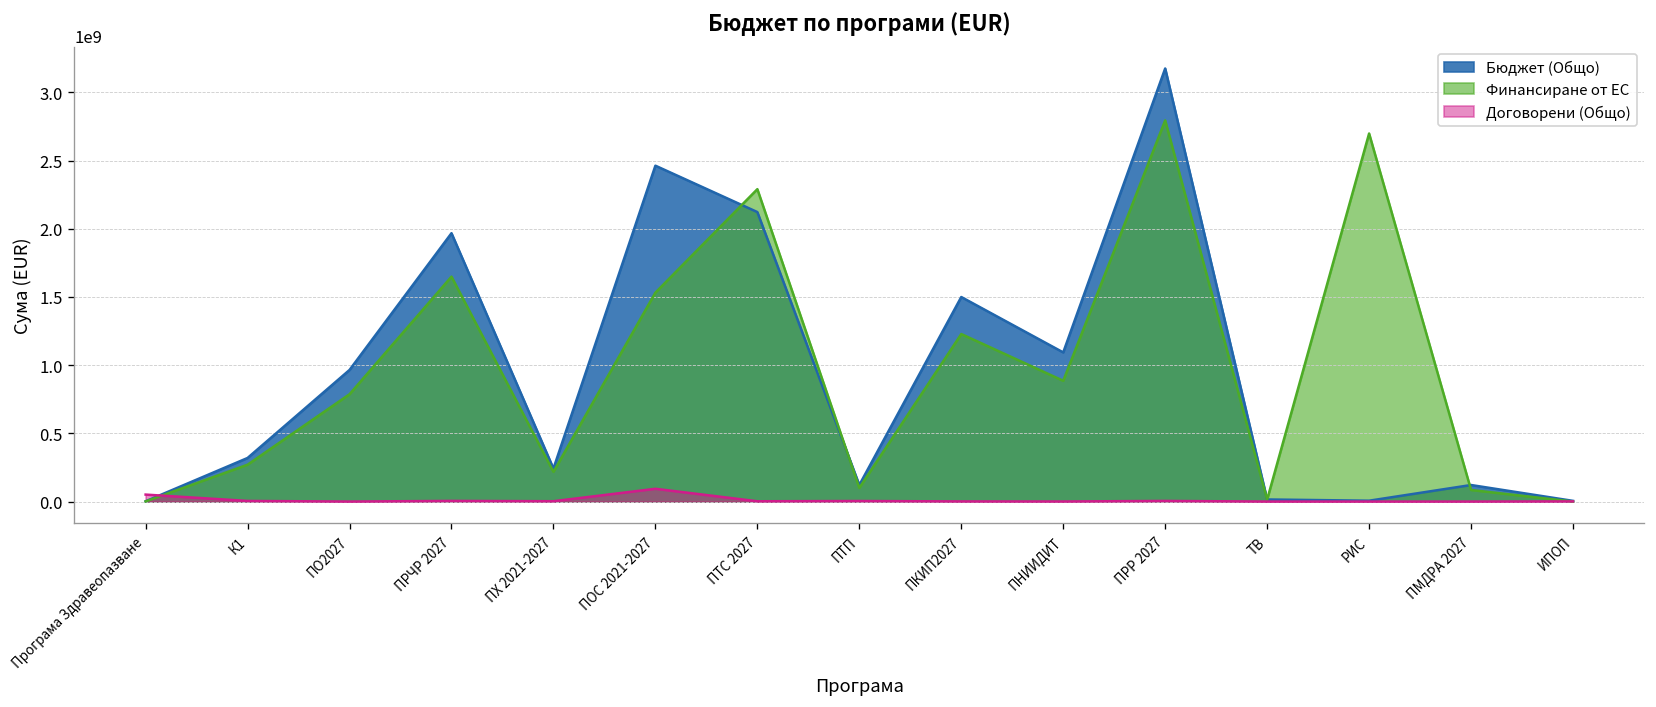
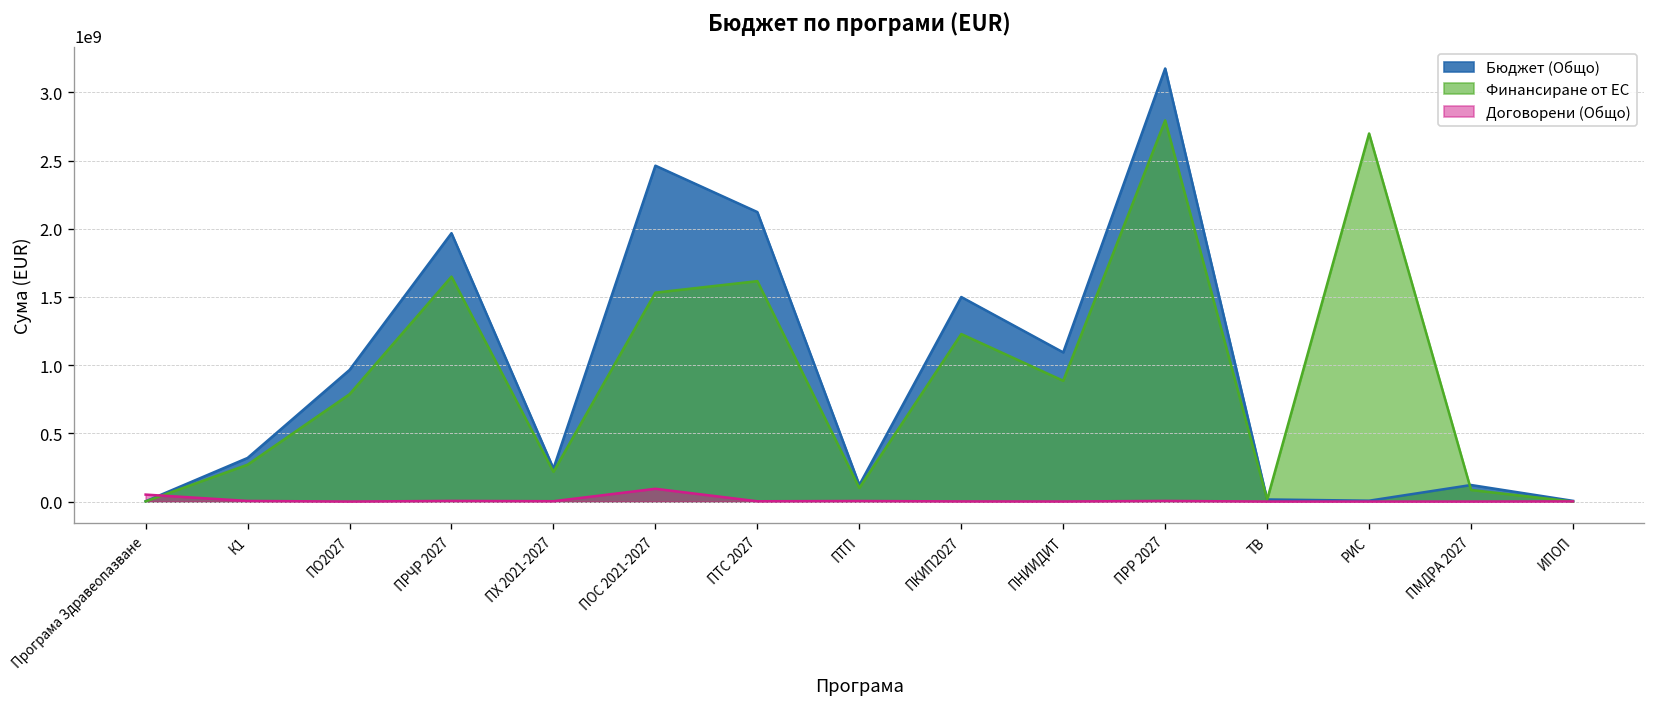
  {
    "Бюджет (Общо)": {
      "К1": 320000000,
      "ПО2027": 960000000,
      "ПРЧР 2027": 1970000000,
      "ПХ 2021-2027": 240000000,
      "ПОС 2021-2027": 2460000000,
      "ПТС 2027": 2120000000,
      "ПКИП2027": 1500000000,
      "ПНИИДИТ": 1090000000,
      "ПРР 2027": 3180000000,
      "ПМДРА 2027": 120000000
    },
    "Финансиране от ЕС": {
      "К1": 270000000,
      "ПО2027": 790000000,
      "ПРЧР 2027": 1650000000,
      "ПХ 2021-2027": 220000000,
      "ПОС 2021-2027": 1530000000,
-     "ПТС 2027": 2290000000,
+     "ПТС 2027": 1620000000,
      "ПКИП2027": 1230000000,
      "ПНИИДИТ": 890000000,
      "ПРР 2027": 2790000000,
      "РИС": 2700000000,
      "ПМДРА 2027": 80000000
    },
    "Договорени (Общо)": {
      "Програма Здравеопазване": 50000000,
      "К1": 0,
      "ПО2027": 0,
      "ПРЧР 2027": 0,
      "ПХ 2021-2027": 0,
      "ПОС 2021-2027": 90000000,
      "ПТС 2027": 0,
      "ПТП": 0,
      "ПКИП2027": 0,
      "ПНИИДИТ": 0,
      "ПРР 2027": 0,
      "ПМДРА 2027": 0
    }
  }
